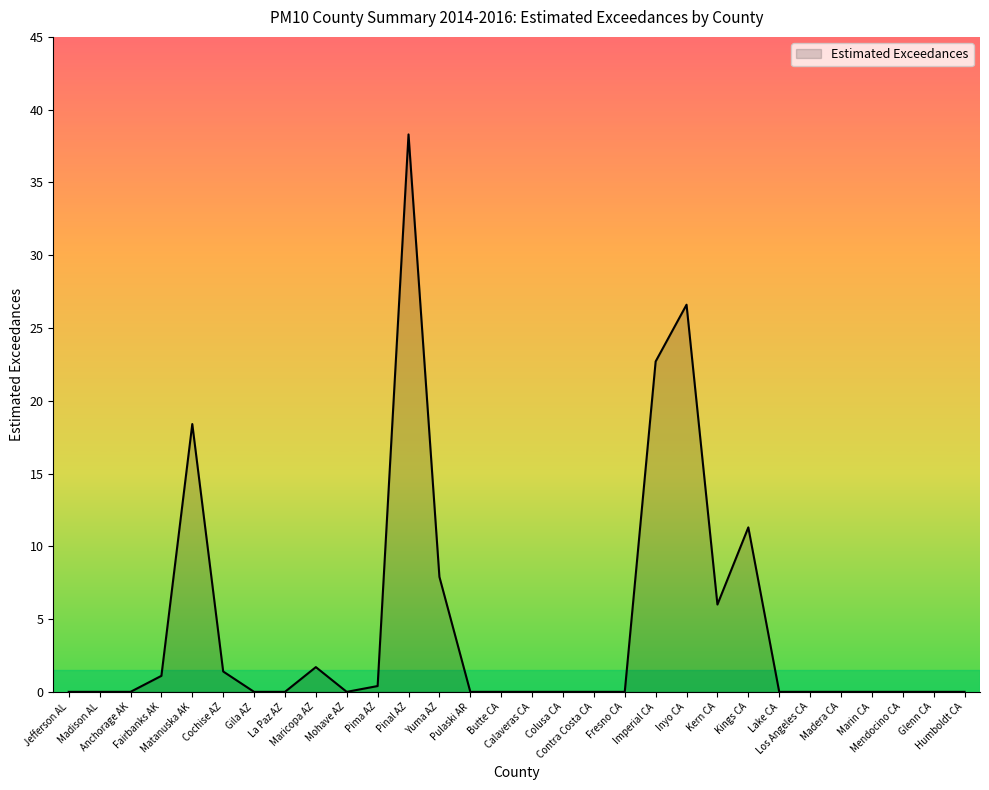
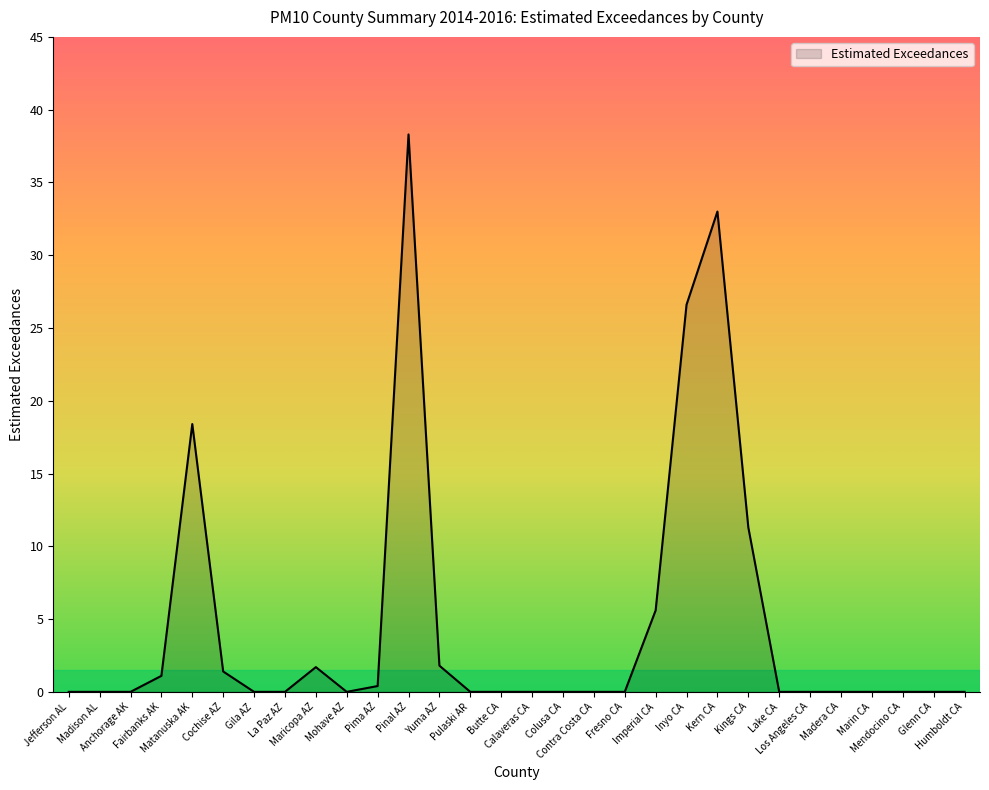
  {
    "Matanuska AK": 18.4,
    "Maricopa AZ": 1.7,
    "Pinal AZ": 38.3,
-   "Yuma AZ": 7.9,
-   "Imperial CA": 22.7,
+   "Yuma AZ": 1.8,
+   "Imperial CA": 5.6,
    "Inyo CA": 26.6,
-   "Kern CA": 6,
+   "Kern CA": 33,
    "Kings CA": 11.3
  }
